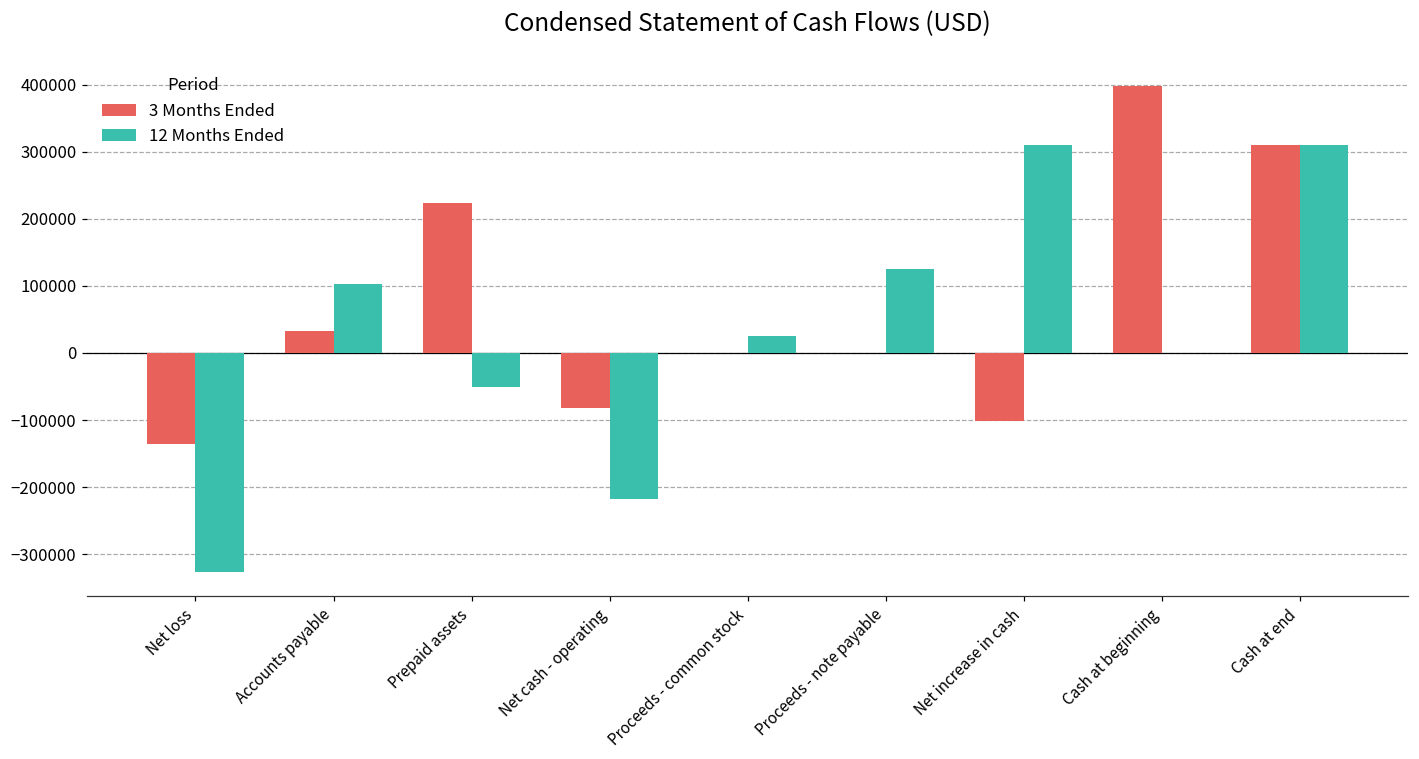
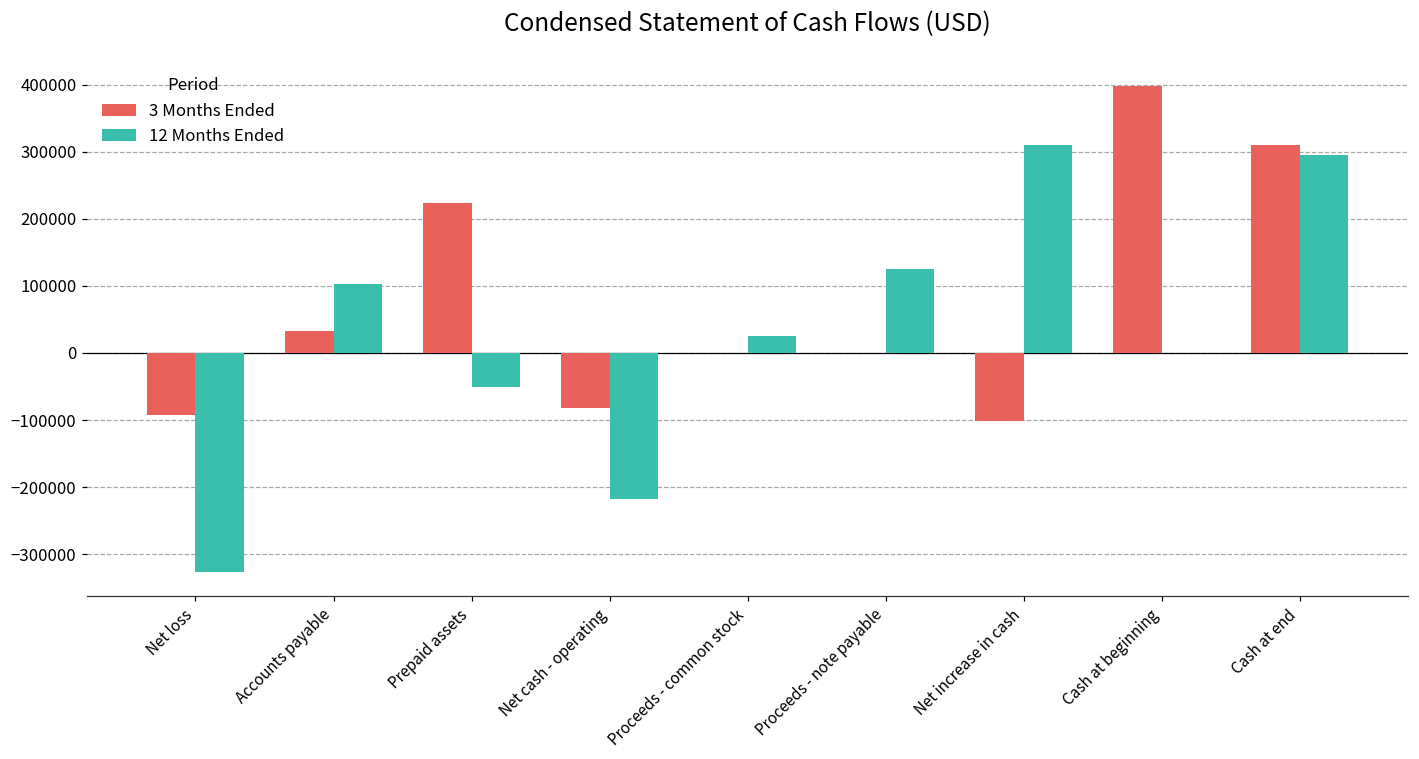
  {
    "3 Months Ended": {
-     "Net loss": -140000,
+     "Net loss": -90000,
      "Accounts payable": 30000,
      "Prepaid assets": 220000,
      "Net cash - operating": -80000,
      "Proceeds - common stock": 0,
      "Proceeds - note payable": 0,
      "Net increase in cash": -100000,
      "Cash at beginning": 400000,
      "Cash at end": 310000
    },
    "12 Months Ended": {
      "Net loss": -330000,
      "Accounts payable": 100000,
      "Prepaid assets": -50000,
      "Net cash - operating": -220000,
      "Proceeds - common stock": 30000,
      "Proceeds - note payable": 130000,
      "Net increase in cash": 310000,
      "Cash at beginning": 0,
-     "Cash at end": 310000
+     "Cash at end": 290000
    }
  }
